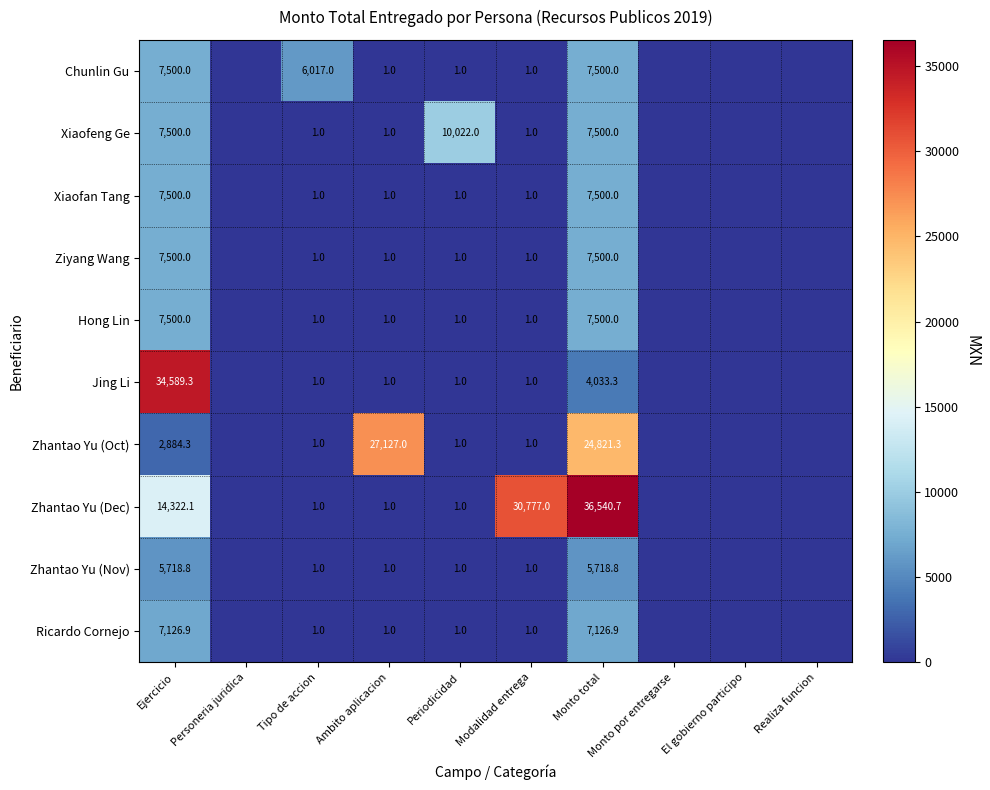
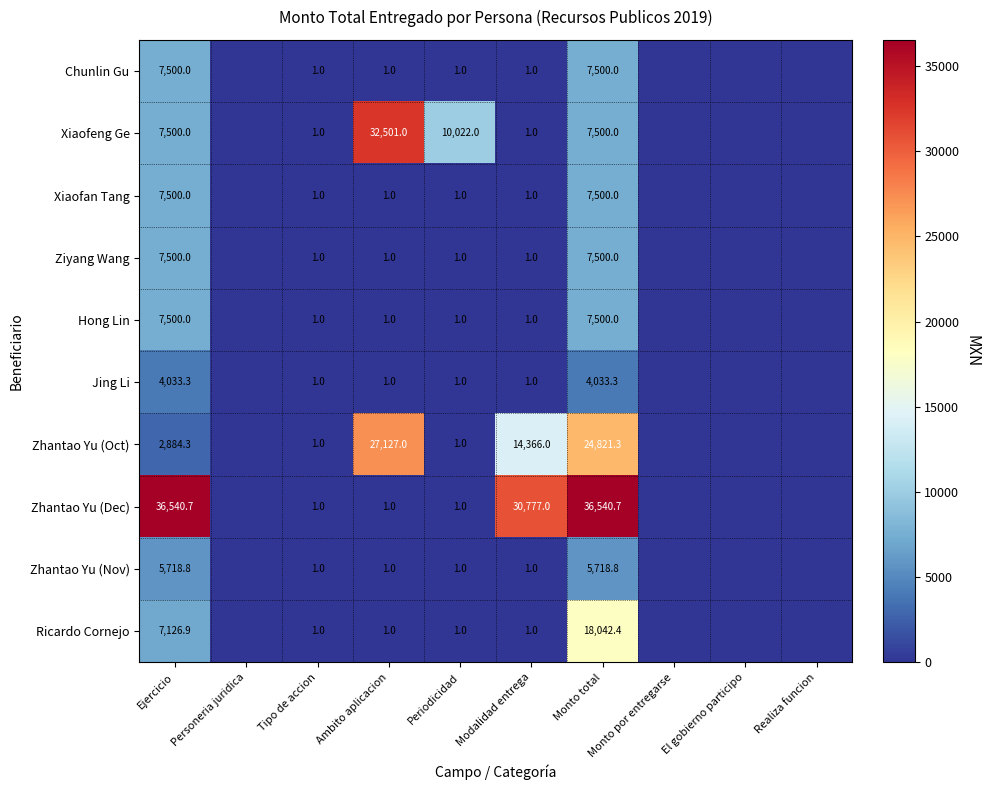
  {
    "Chunlin Gu": {
      "Ejercicio": "7,500.0",
-     "Tipo de accion": "6,017.0",
+     "Tipo de accion": "1.0",
      "Ambito aplicacion": "1.0",
      "Periodicidad": "1.0",
      "Modalidad entrega": "1.0",
      "Monto total": "7,500.0"
    },
    "Xiaofeng Ge": {
      "Ejercicio": "7,500.0",
      "Tipo de accion": "1.0",
-     "Ambito aplicacion": "1.0",
+     "Ambito aplicacion": "32,501.0",
      "Periodicidad": "10,022.0",
      "Modalidad entrega": "1.0",
      "Monto total": "7,500.0"
    },
    "Xiaofan Tang": {
      "Ejercicio": "7,500.0",
      "Tipo de accion": "1.0",
      "Ambito aplicacion": "1.0",
      "Periodicidad": "1.0",
      "Modalidad entrega": "1.0",
      "Monto total": "7,500.0"
    },
    "Ziyang Wang": {
      "Ejercicio": "7,500.0",
      "Tipo de accion": "1.0",
      "Ambito aplicacion": "1.0",
      "Periodicidad": "1.0",
      "Modalidad entrega": "1.0",
      "Monto total": "7,500.0"
    },
    "Hong Lin": {
      "Ejercicio": "7,500.0",
      "Tipo de accion": "1.0",
      "Ambito aplicacion": "1.0",
      "Periodicidad": "1.0",
      "Modalidad entrega": "1.0",
      "Monto total": "7,500.0"
    },
    "Jing Li": {
-     "Ejercicio": "34,589.3",
+     "Ejercicio": "4,033.3",
      "Tipo de accion": "1.0",
      "Ambito aplicacion": "1.0",
      "Periodicidad": "1.0",
      "Modalidad entrega": "1.0",
      "Monto total": "4,033.3"
    },
    "Zhantao Yu (Oct)": {
      "Ejercicio": "2,884.3",
      "Tipo de accion": "1.0",
      "Ambito aplicacion": "27,127.0",
      "Periodicidad": "1.0",
-     "Modalidad entrega": "1.0",
+     "Modalidad entrega": "14,366.0",
      "Monto total": "24,821.3"
    },
    "Zhantao Yu (Dec)": {
-     "Ejercicio": "14,322.1",
+     "Ejercicio": "36,540.7",
      "Tipo de accion": "1.0",
      "Ambito aplicacion": "1.0",
      "Periodicidad": "1.0",
      "Modalidad entrega": "30,777.0",
      "Monto total": "36,540.7"
    },
    "Zhantao Yu (Nov)": {
      "Ejercicio": "5,718.8",
      "Tipo de accion": "1.0",
      "Ambito aplicacion": "1.0",
      "Periodicidad": "1.0",
      "Modalidad entrega": "1.0",
      "Monto total": "5,718.8"
    },
    "Ricardo Cornejo": {
      "Ejercicio": "7,126.9",
      "Tipo de accion": "1.0",
      "Ambito aplicacion": "1.0",
      "Periodicidad": "1.0",
      "Modalidad entrega": "1.0",
-     "Monto total": "7,126.9"
+     "Monto total": "18,042.4"
    }
  }
